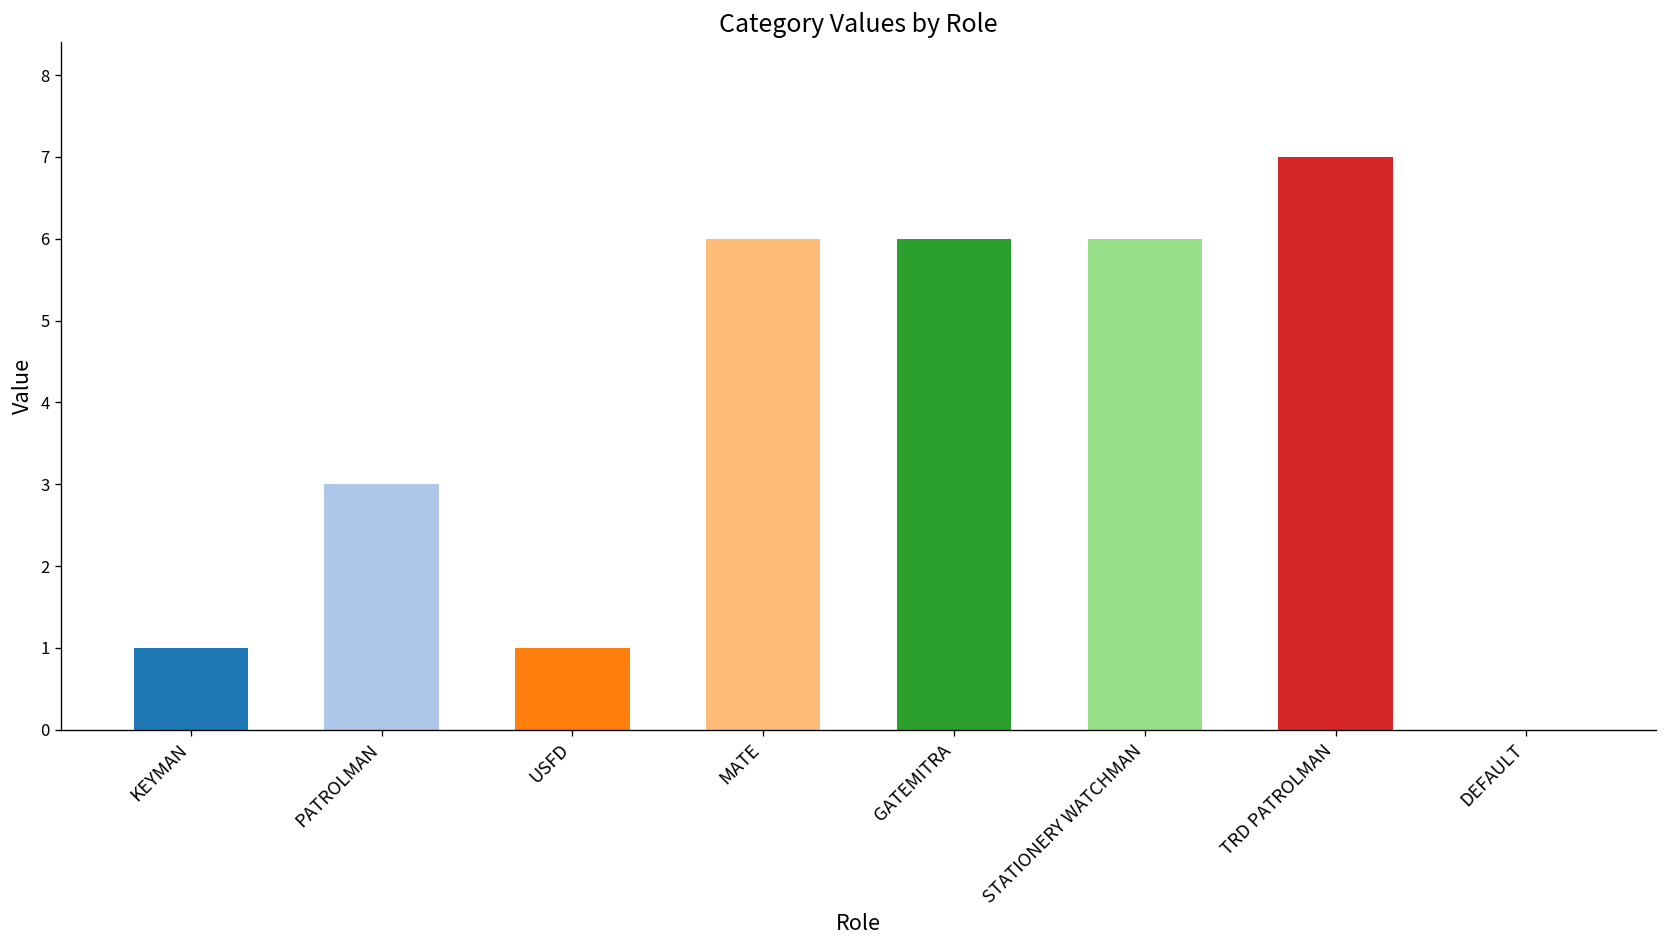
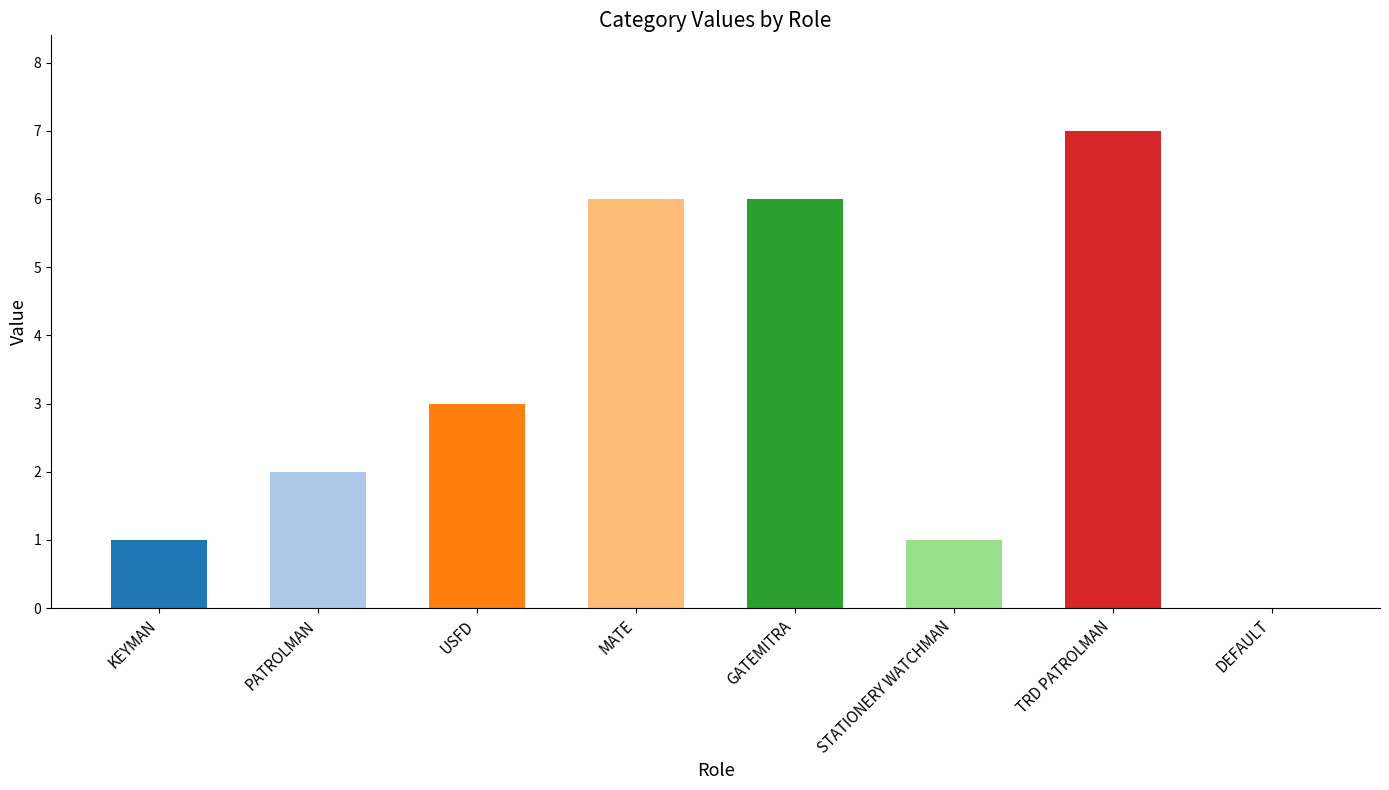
  {
    "KEYMAN": 1,
-   "PATROLMAN": 3,
-   "USFD": 1,
+   "PATROLMAN": 2,
+   "USFD": 3,
    "MATE": 6,
    "GATEMITRA": 6,
-   "STATIONERY WATCHMAN": 6,
+   "STATIONERY WATCHMAN": 1,
    "TRD PATROLMAN": 7,
    "DEFAULT": 0
  }
